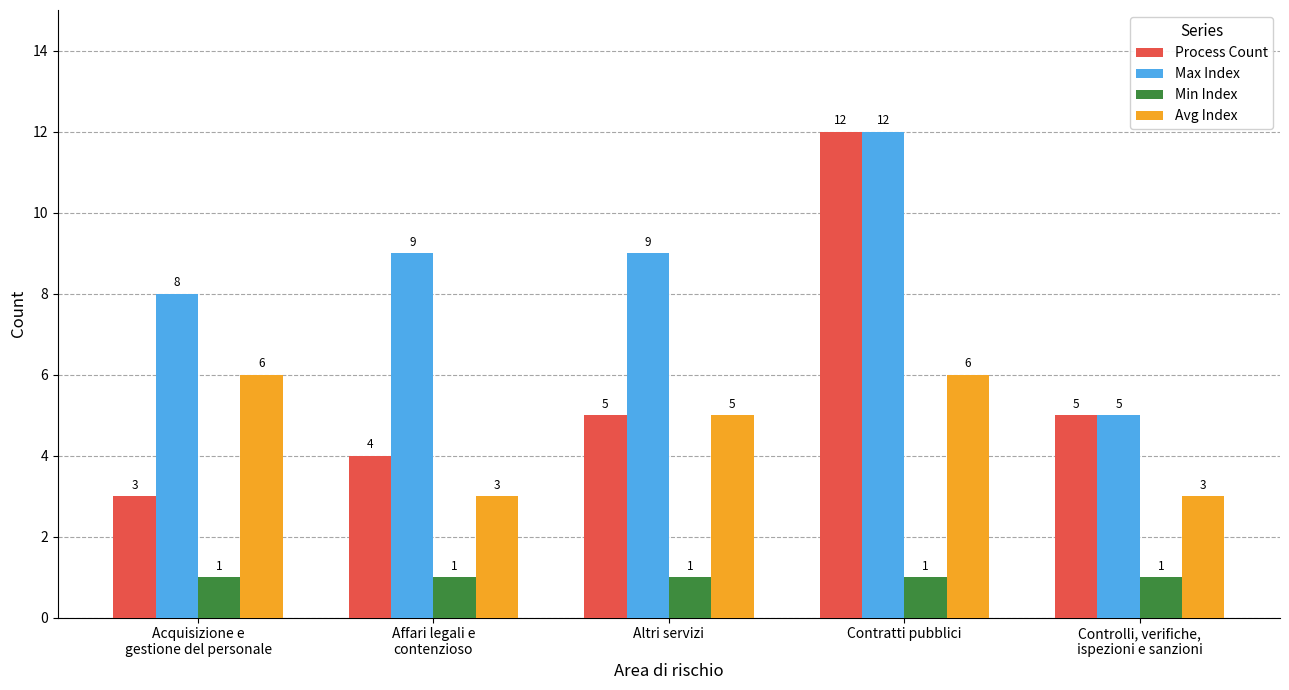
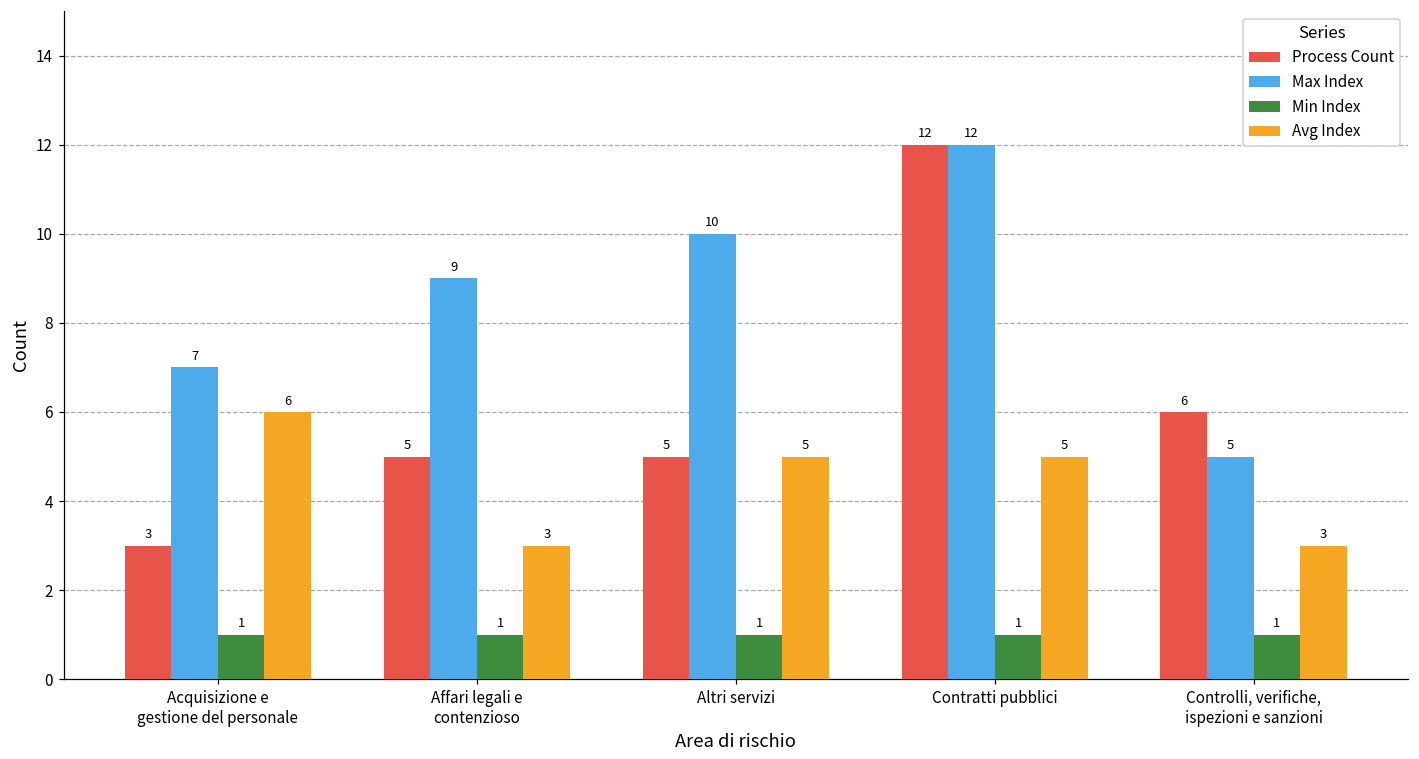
  {
    "Process Count": {
      "Acquisizione e gestione del personale": 3,
-     "Affari legali e contenzioso": 4,
+     "Affari legali e contenzioso": 5,
      "Altri servizi": 5,
      "Contratti pubblici": 12,
-     "Controlli, verifiche, ispezioni e sanzioni": 5
+     "Controlli, verifiche, ispezioni e sanzioni": 6
    },
    "Max Index": {
-     "Acquisizione e gestione del personale": 8,
+     "Acquisizione e gestione del personale": 7,
      "Affari legali e contenzioso": 9,
-     "Altri servizi": 9,
+     "Altri servizi": 10,
      "Contratti pubblici": 12,
      "Controlli, verifiche, ispezioni e sanzioni": 5
    },
    "Min Index": {
      "Acquisizione e gestione del personale": 1,
      "Affari legali e contenzioso": 1,
      "Altri servizi": 1,
      "Contratti pubblici": 1,
      "Controlli, verifiche, ispezioni e sanzioni": 1
    },
    "Avg Index": {
      "Acquisizione e gestione del personale": 6,
      "Affari legali e contenzioso": 3,
      "Altri servizi": 5,
-     "Contratti pubblici": 6,
+     "Contratti pubblici": 5,
      "Controlli, verifiche, ispezioni e sanzioni": 3
    }
  }
